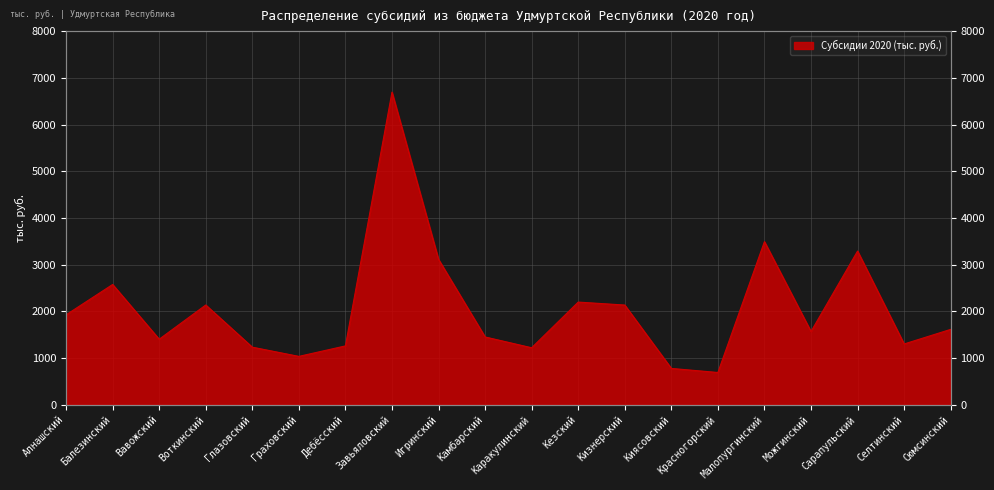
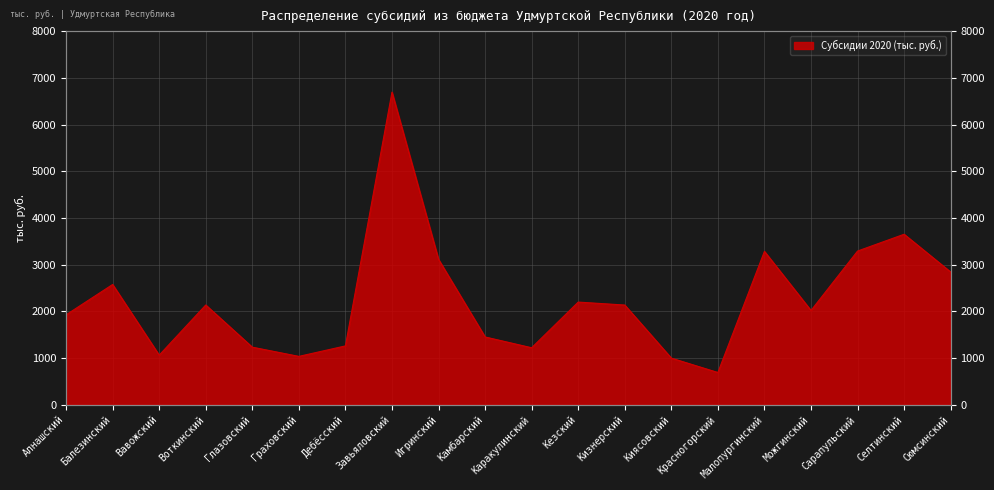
  {
    "Алнашский": 1900,
    "Балезинский": 2600,
-   "Вавожский": 1400,
+   "Вавожский": 1100,
    "Воткинский": 2100,
    "Глазовский": 1200,
    "Граховский": 1000,
    "Дебёсский": 1300,
    "Завьяловский": 6700,
    "Игринский": 3100,
    "Камбарский": 1500,
    "Каракулинский": 1200,
    "Кезский": 2200,
    "Кизнерский": 2100,
-   "Киясовский": 800,
+   "Киясовский": 1000,
    "Красногорский": 700,
-   "Малопургинский": 3500,
-   "Можгинский": 1600,
+   "Малопургинский": 3300,
+   "Можгинский": 2000,
    "Сарапульский": 3300,
-   "Селтинский": 1300,
-   "Сюмсинский": 1600
+   "Селтинский": 3700,
+   "Сюмсинский": 2800
  }
